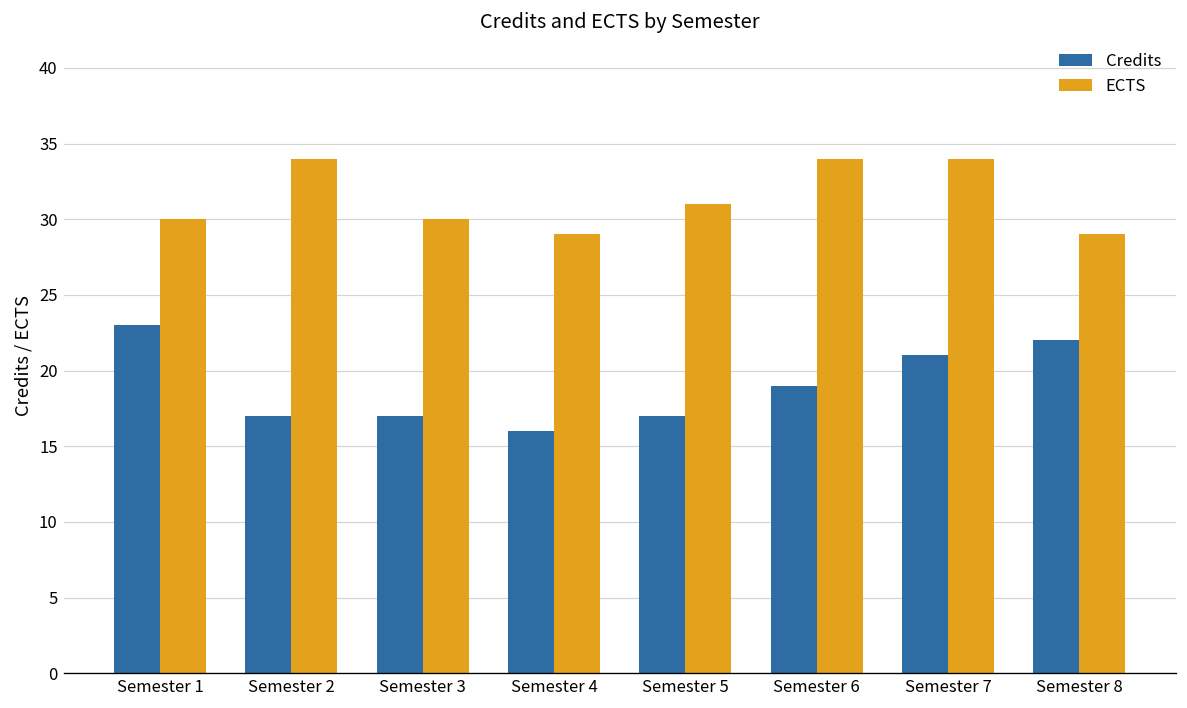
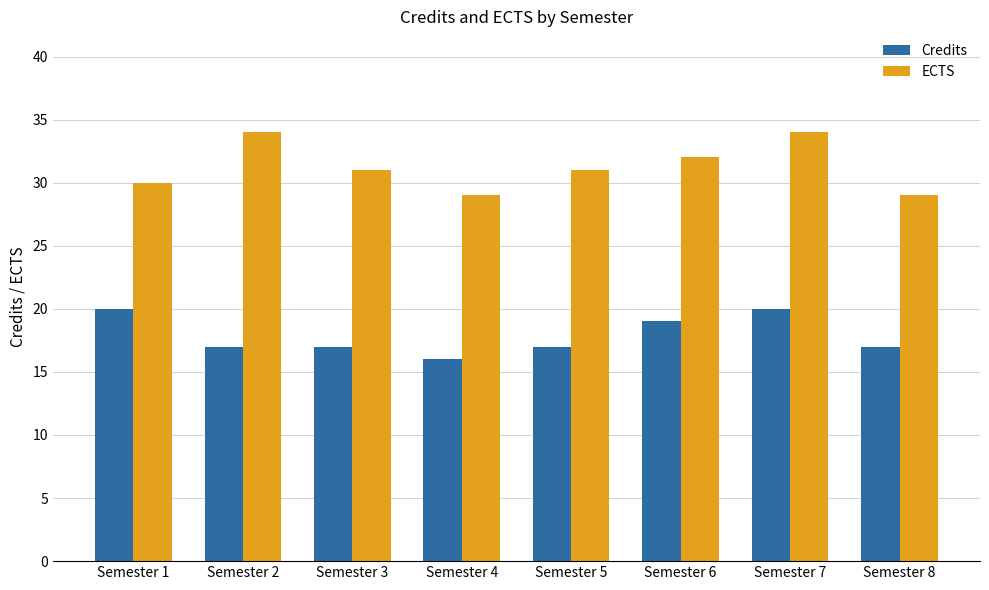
  {
    "Credits": {
-     "Semester 1": 23,
+     "Semester 1": 20,
      "Semester 2": 17,
      "Semester 3": 17,
      "Semester 4": 16,
      "Semester 5": 17,
      "Semester 6": 19,
-     "Semester 7": 21,
-     "Semester 8": 22
+     "Semester 7": 20,
+     "Semester 8": 17
    },
    "ECTS": {
      "Semester 1": 30,
      "Semester 2": 34,
-     "Semester 3": 30,
+     "Semester 3": 31,
      "Semester 4": 29,
      "Semester 5": 31,
-     "Semester 6": 34,
+     "Semester 6": 32,
      "Semester 7": 34,
      "Semester 8": 29
    }
  }
